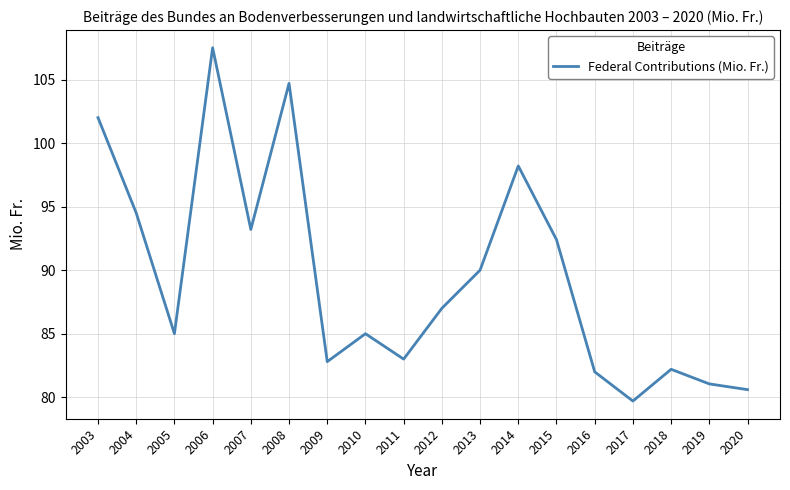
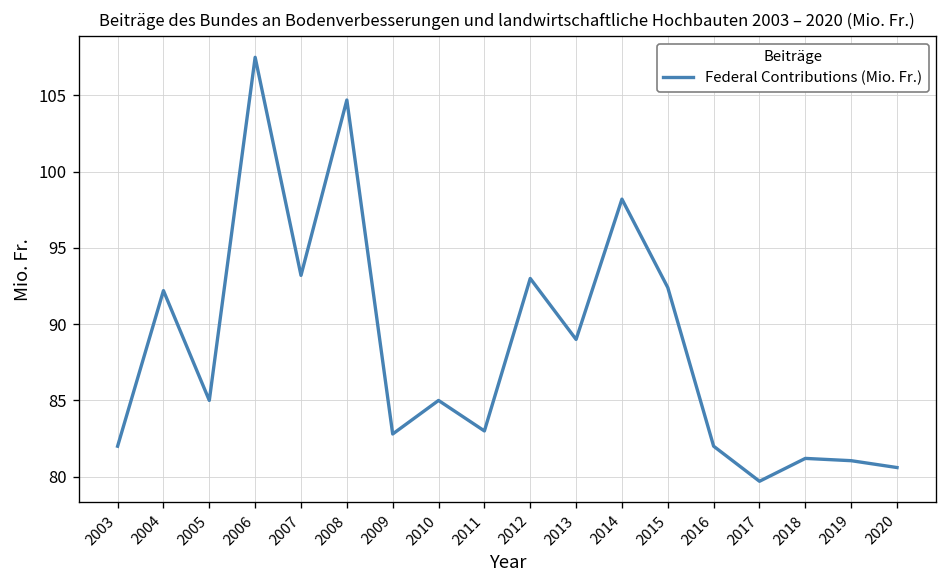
  {
-   "2003": 102,
-   "2004": 94.5,
+   "2003": 82,
+   "2004": 92.2,
    "2005": 85.0,
    "2006": 107.5,
    "2007": 93.2,
    "2008": 104.7,
    "2009": 82.8,
    "2010": 85.0,
    "2011": 83.0,
-   "2012": 87,
-   "2013": 90,
+   "2012": 93,
+   "2013": 89,
    "2014": 98.2,
    "2015": 92.4,
    "2016": 82.0,
    "2017": 79.7,
-   "2018": 82.2,
+   "2018": 81.2,
    "2019": 81.1,
    "2020": 80.6
  }
